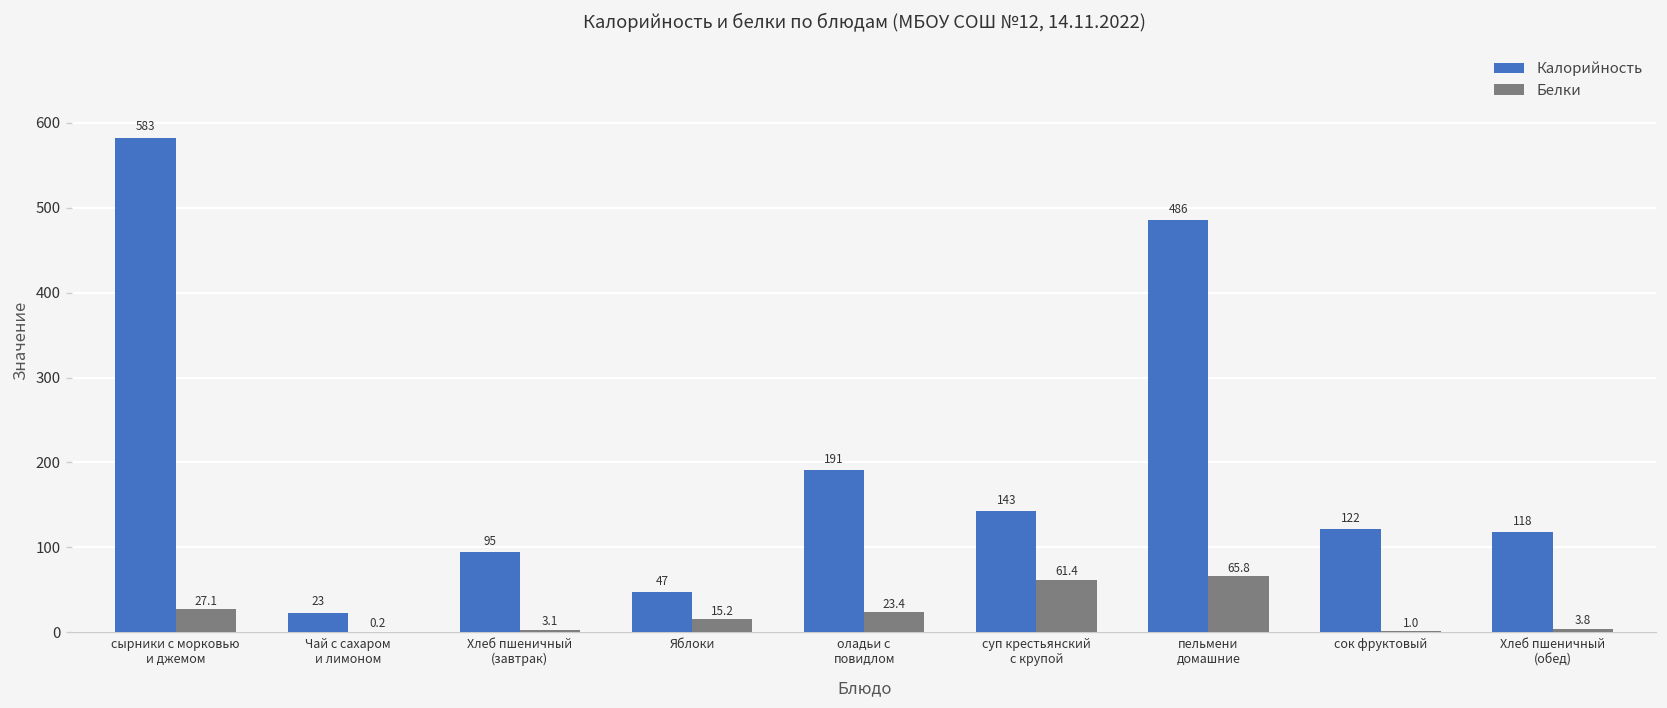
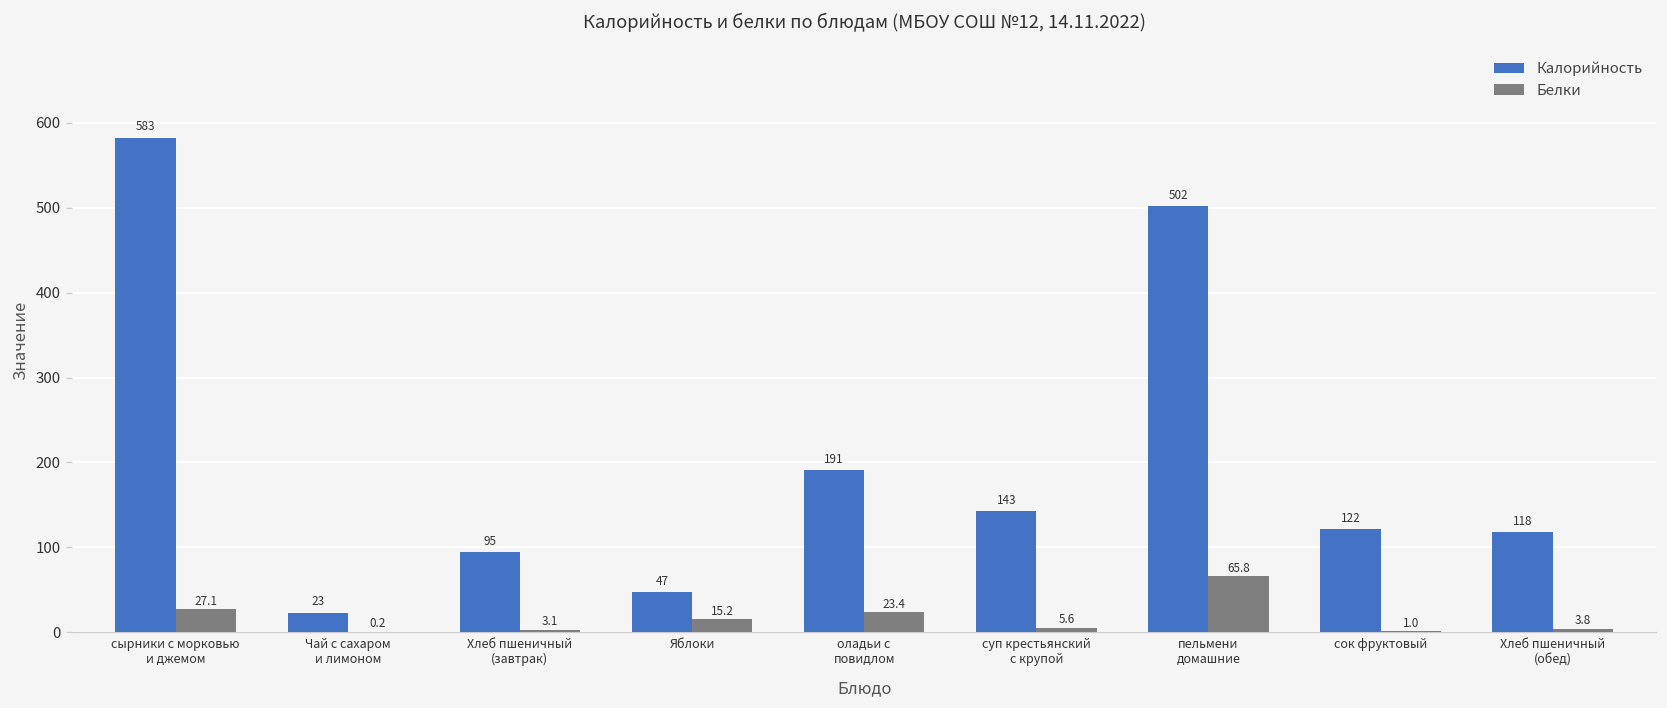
  {
    "Калорийность": {
      "сырники с морковью и джемом": 583,
      "Чай с сахаром и лимоном": 23,
      "Хлеб пшеничный (завтрак)": 95,
      "Яблоки": 47,
      "оладьи с повидлом": 191,
      "суп крестьянский с крупой": 143,
-     "пельмени домашние": 486,
+     "пельмени домашние": 502,
      "сок фруктовый": 122,
      "Хлеб пшеничный (обед)": 118
    },
    "Белки": {
      "сырники с морковью и джемом": 27.1,
      "Чай с сахаром и лимоном": 0.2,
      "Хлеб пшеничный (завтрак)": 3.1,
      "Яблоки": 15.2,
      "оладьи с повидлом": 23.4,
-     "суп крестьянский с крупой": 61.4,
+     "суп крестьянский с крупой": 5.6,
      "пельмени домашние": 65.8,
      "сок фруктовый": 1.0,
      "Хлеб пшеничный (обед)": 3.8
    }
  }
